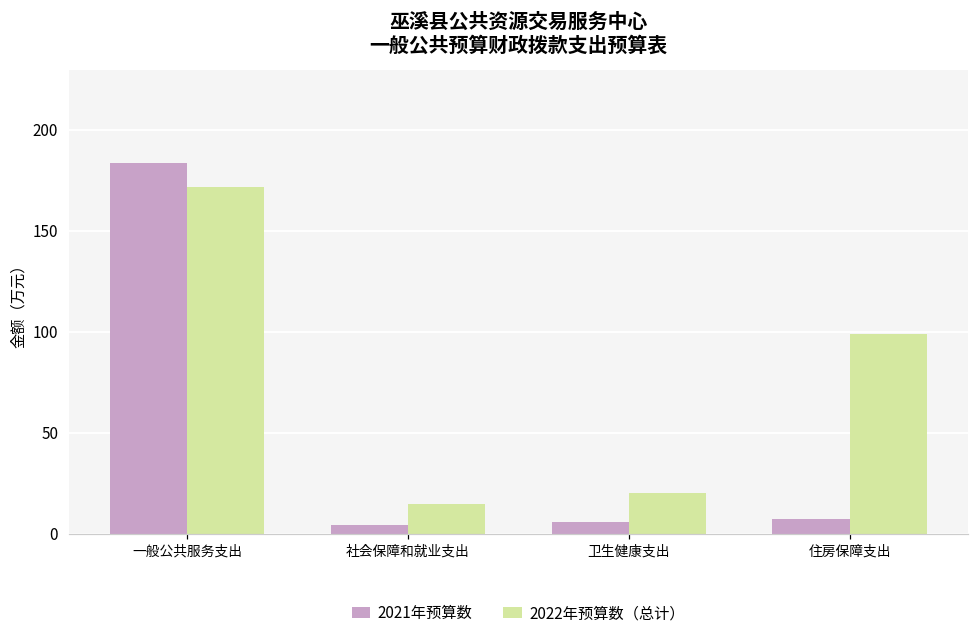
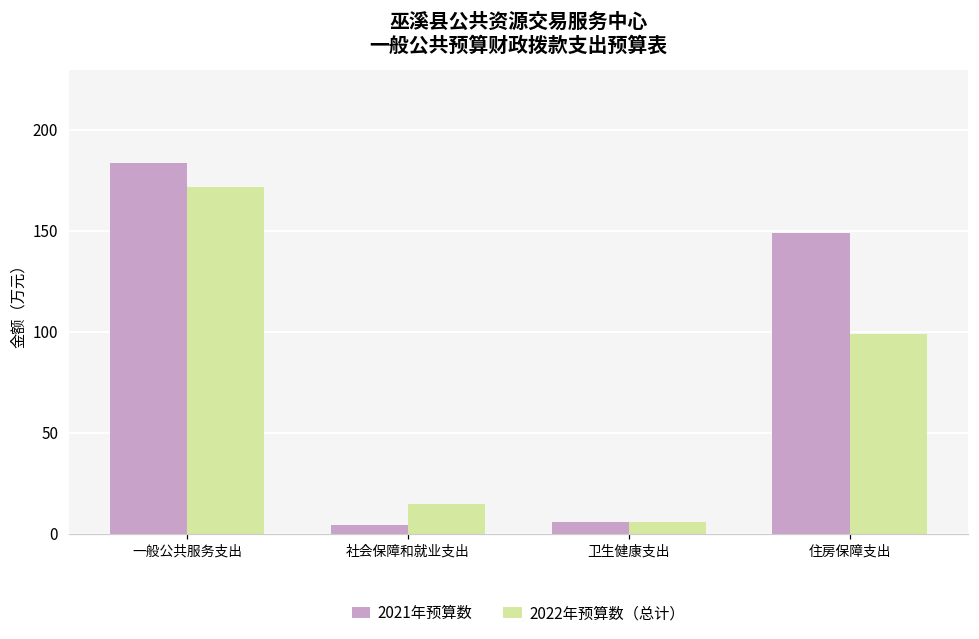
  {
    "2021年预算数": {
      "一般公共服务支出": 184,
      "社会保障和就业支出": 4,
      "卫生健康支出": 6,
-     "住房保障支出": 7
+     "住房保障支出": 149
    },
    "2022年预算数（总计）": {
      "一般公共服务支出": 172,
      "社会保障和就业支出": 15,
-     "卫生健康支出": 20,
+     "卫生健康支出": 6,
      "住房保障支出": 99
    }
  }
